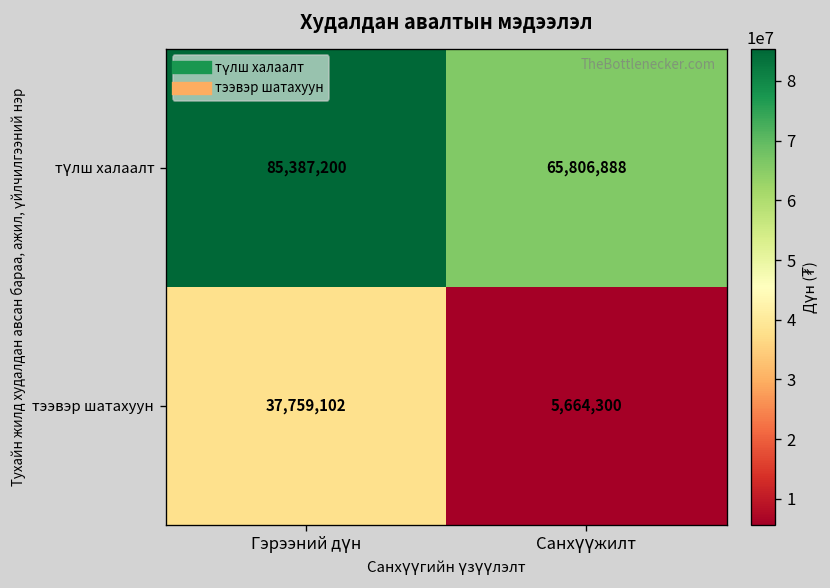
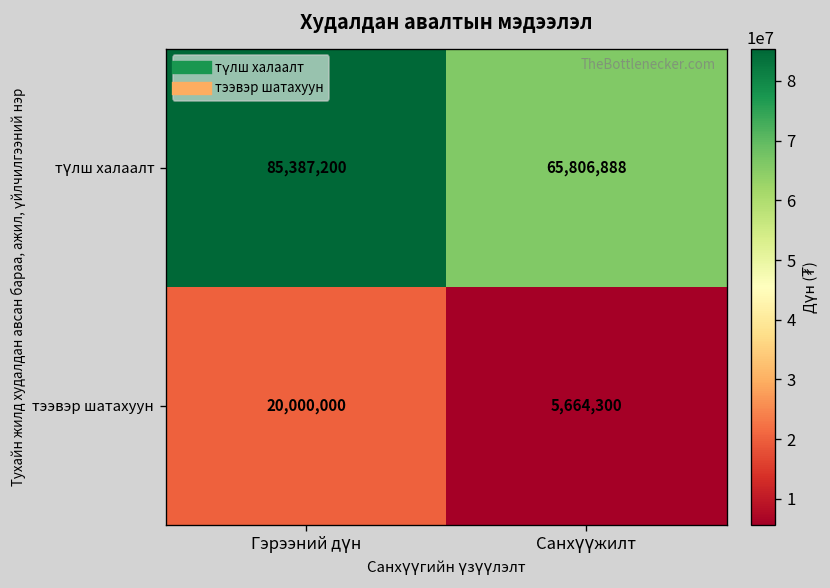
  {
    "түлш халаалт": {
      "Гэрээний дүн": "85,387,200"
    },
    "тээвэр шатахуун": {
-     "Гэрээний дүн": "37,759,102",
+     "Гэрээний дүн": "20,000,000",
      "Санхүүжилт": "5,664,300"
    }
  }
